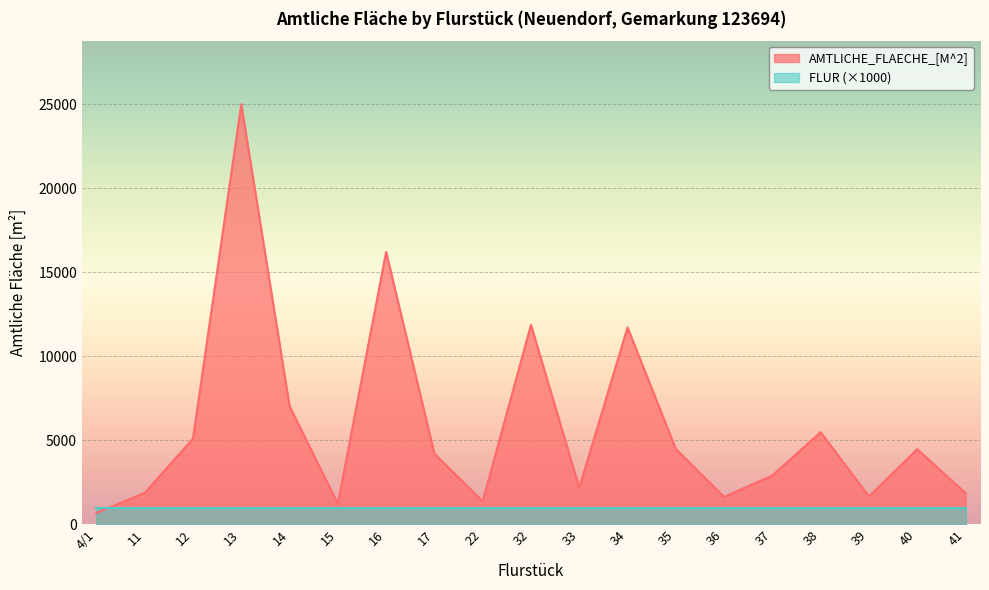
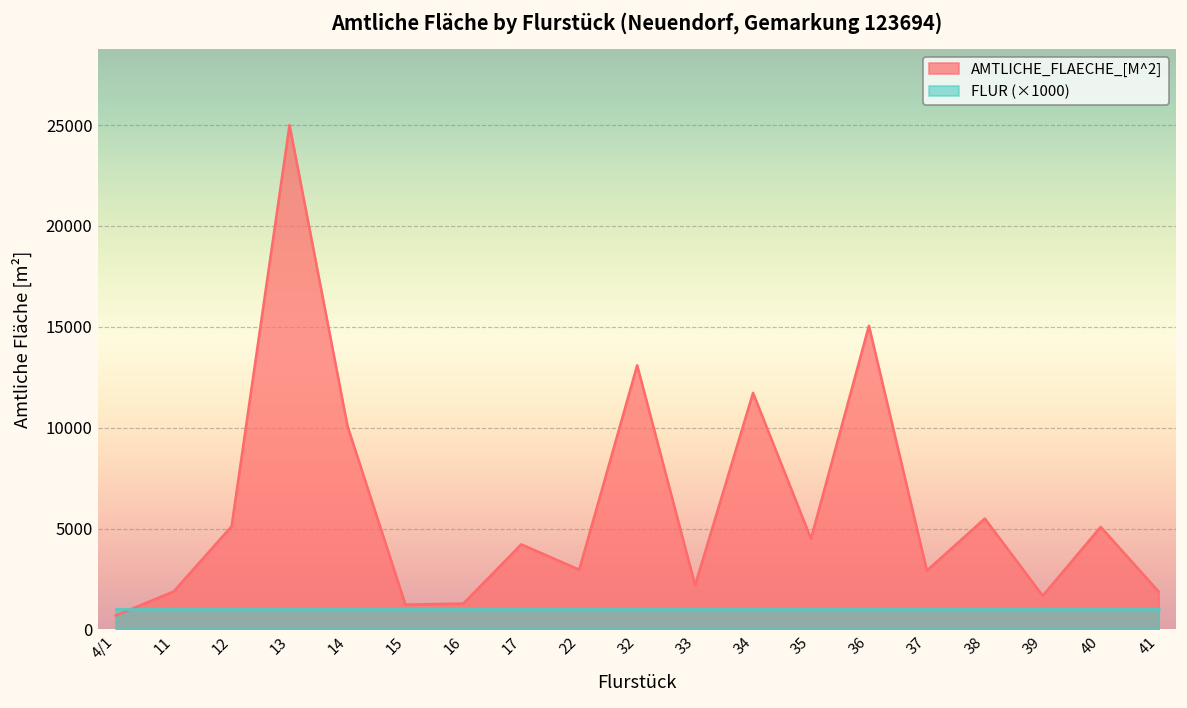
  {
    "AMTLICHE_FLAECHE_[M^2]": {
      "4/1": 700,
      "11": 1900,
      "12": 5100,
      "13": 25000,
-     "14": 7100,
+     "14": 10100,
      "15": 1200,
-     "16": 16200,
+     "16": 1300,
      "17": 4200,
-     "22": 1400,
-     "32": 11900,
+     "22": 3000,
+     "32": 13100,
      "33": 2200,
      "34": 11700,
      "35": 4500,
-     "36": 1600,
+     "36": 15000,
      "37": 2900,
      "38": 5500,
      "39": 1700,
-     "40": 4500,
+     "40": 5100,
      "41": 1900
    },
    "FLUR (×1000)": {
      "4/1": 1000,
      "11": 1000,
      "12": 1000,
      "13": 1000,
      "14": 1000,
      "15": 1000,
      "16": 1000,
      "17": 1000,
      "22": 1000,
      "32": 1000,
      "33": 1000,
      "34": 1000,
      "35": 1000,
      "36": 1000,
      "37": 1000,
      "38": 1000,
      "39": 1000,
      "40": 1000,
      "41": 1000
    }
  }
